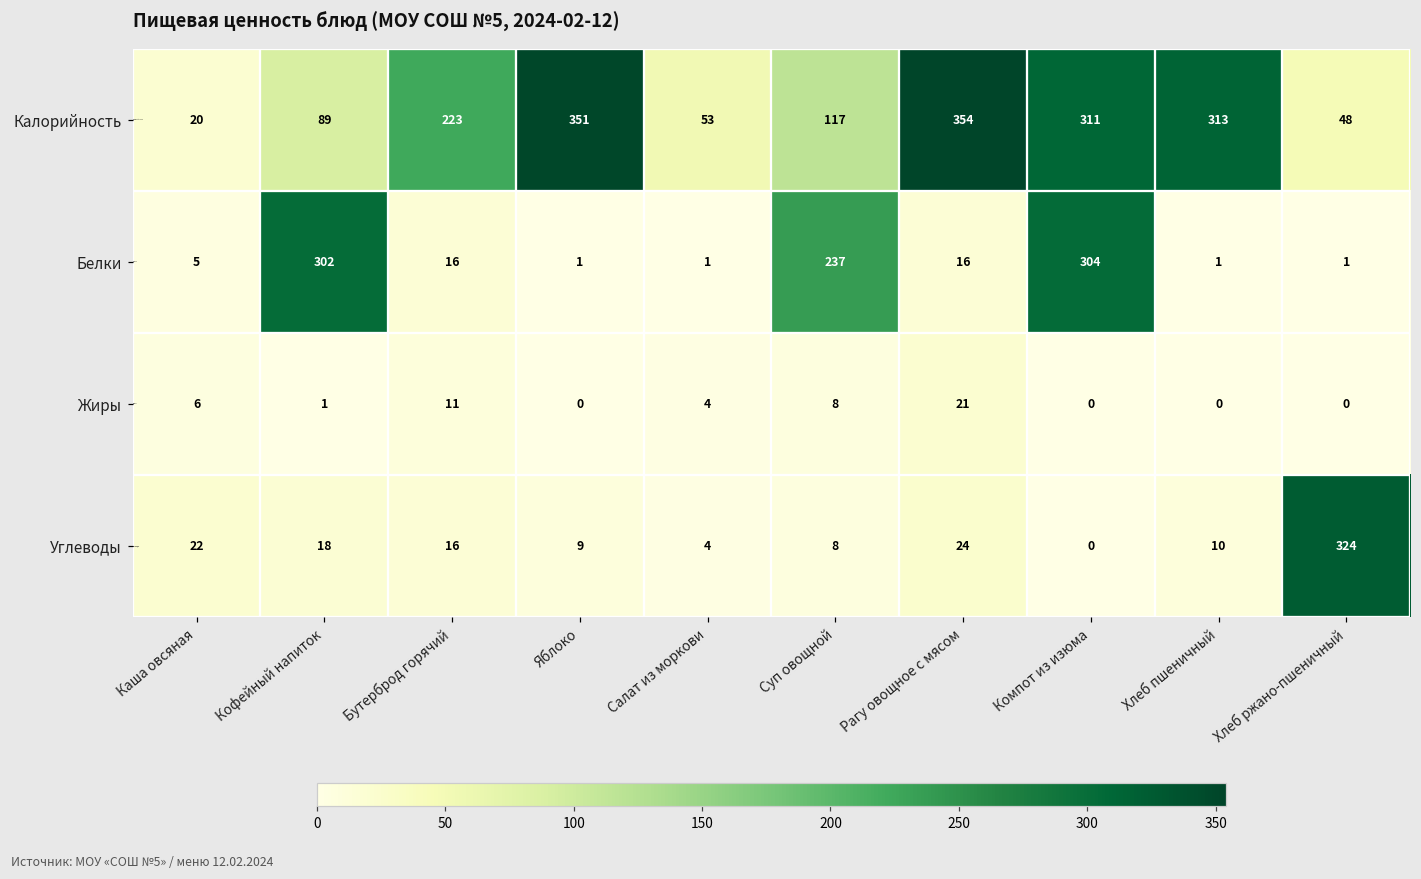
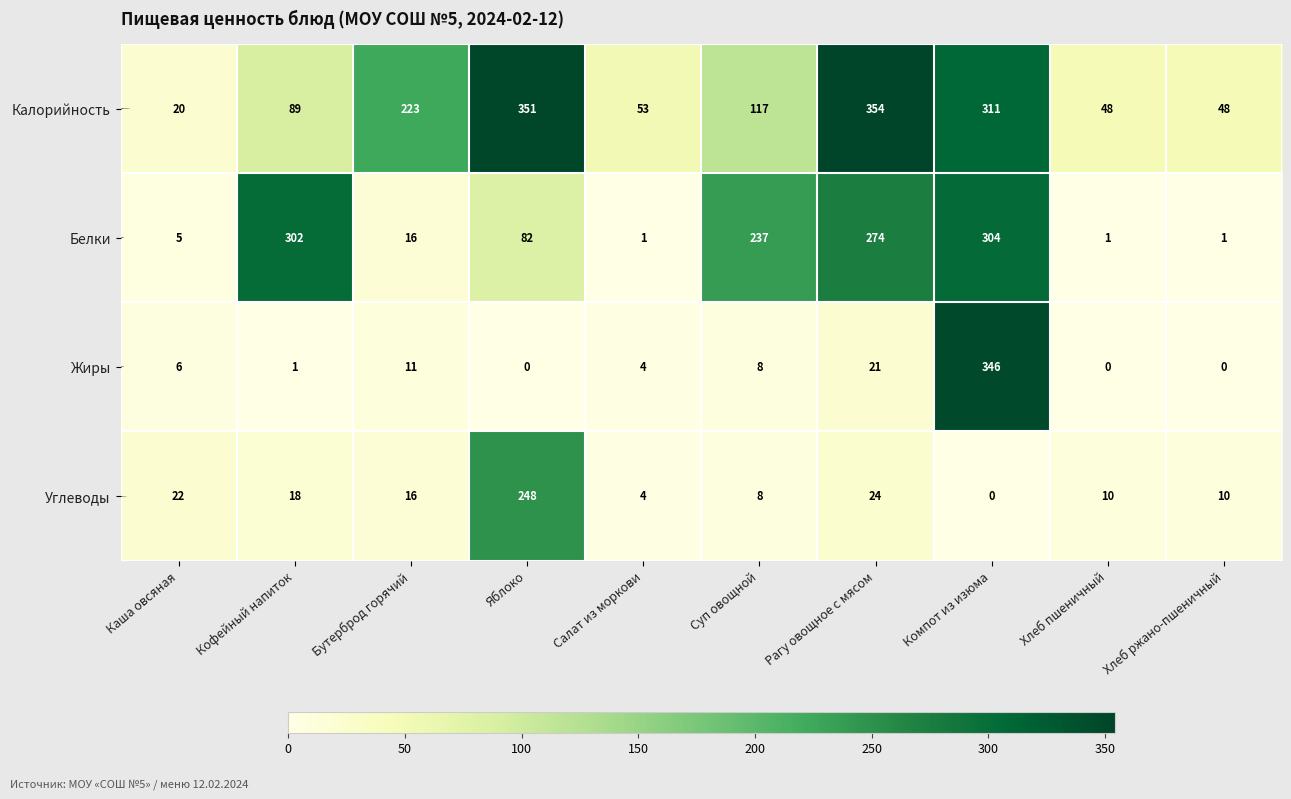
  {
    "Калорийность": {
      "Кофейный напиток": 89,
      "Бутерброд горячий": 223,
      "Яблоко": 351,
      "Салат из моркови": 53,
      "Суп овощной": 117,
      "Рагу овощное с мясом": 354,
      "Компот из изюма": 311,
-     "Хлеб пшеничный": 313,
+     "Хлеб пшеничный": 48,
      "Хлеб ржано-пшеничный": 48
    },
    "Белки": {
      "Кофейный напиток": 302,
      "Бутерброд горячий": 16,
-     "Яблоко": 1,
+     "Яблоко": 82,
      "Салат из моркови": 1,
      "Суп овощной": 237,
-     "Рагу овощное с мясом": 16,
+     "Рагу овощное с мясом": 274,
      "Компот из изюма": 304,
      "Хлеб пшеничный": 1,
      "Хлеб ржано-пшеничный": 1
    },
    "Жиры": {
      "Кофейный напиток": 1,
      "Бутерброд горячий": 11,
      "Яблоко": 0,
      "Салат из моркови": 4,
      "Суп овощной": 8,
      "Рагу овощное с мясом": 21,
-     "Компот из изюма": 0,
+     "Компот из изюма": 346,
      "Хлеб пшеничный": 0,
      "Хлеб ржано-пшеничный": 0
    },
    "Углеводы": {
      "Кофейный напиток": 18,
      "Бутерброд горячий": 16,
-     "Яблоко": 9,
+     "Яблоко": 248,
      "Салат из моркови": 4,
      "Суп овощной": 8,
      "Рагу овощное с мясом": 24,
      "Компот из изюма": 0,
      "Хлеб пшеничный": 10,
-     "Хлеб ржано-пшеничный": 324
+     "Хлеб ржано-пшеничный": 10
    }
  }
